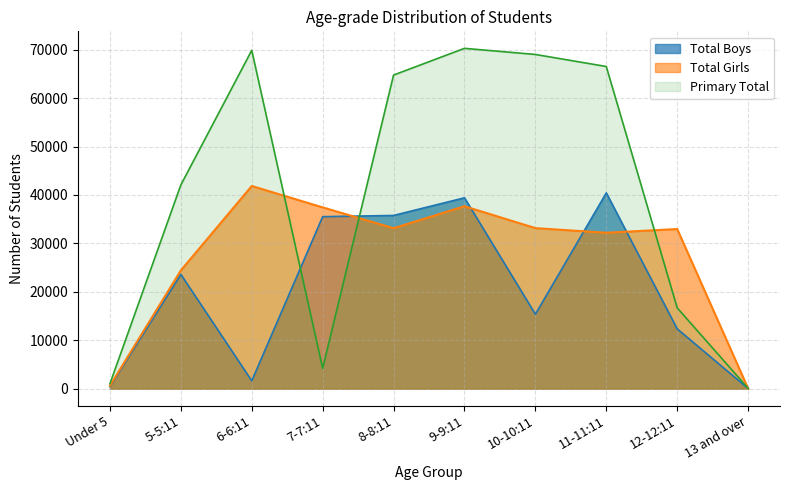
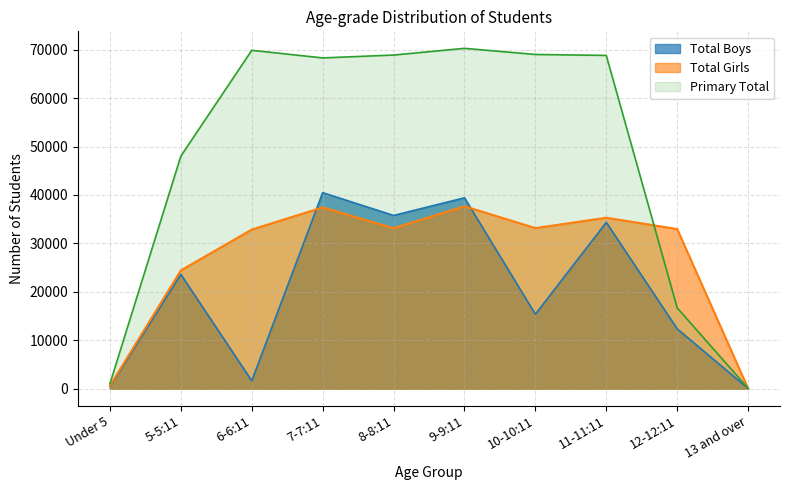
  {
    "Total Boys": {
      "5-5:11": 24000,
      "6-6:11": 2000,
-     "7-7:11": 36000,
+     "7-7:11": 40000,
      "8-8:11": 36000,
      "9-9:11": 39000,
      "10-10:11": 15000,
-     "11-11:11": 40000,
+     "11-11:11": 34000,
      "12-12:11": 12000
    },
    "Total Girls": {
      "5-5:11": 24000,
-     "6-6:11": 42000,
+     "6-6:11": 33000,
      "7-7:11": 37000,
      "8-8:11": 33000,
      "9-9:11": 38000,
      "10-10:11": 33000,
-     "11-11:11": 32000,
+     "11-11:11": 35000,
      "12-12:11": 33000
    },
    "Primary Total": {
-     "5-5:11": 42000,
+     "5-5:11": 48000,
      "6-6:11": 70000,
-     "7-7:11": 4000,
-     "8-8:11": 65000,
+     "7-7:11": 68000,
+     "8-8:11": 69000,
      "9-9:11": 70000,
      "10-10:11": 69000,
-     "11-11:11": 67000,
+     "11-11:11": 69000,
      "12-12:11": 17000
    }
  }
